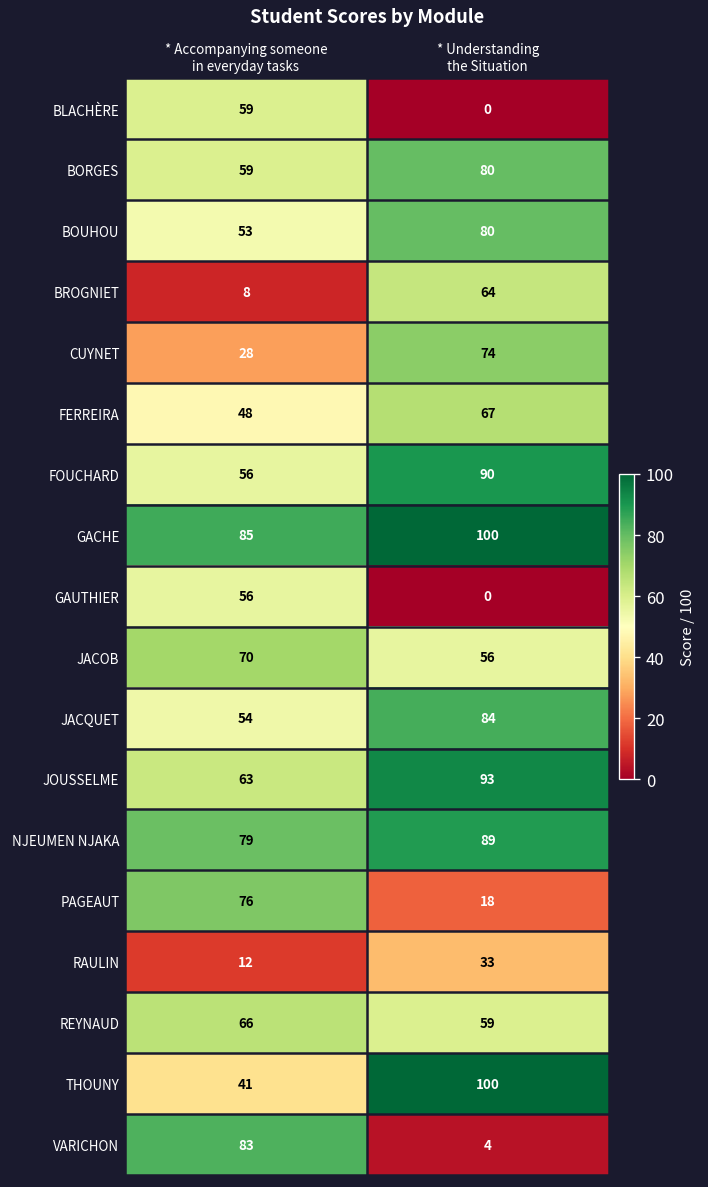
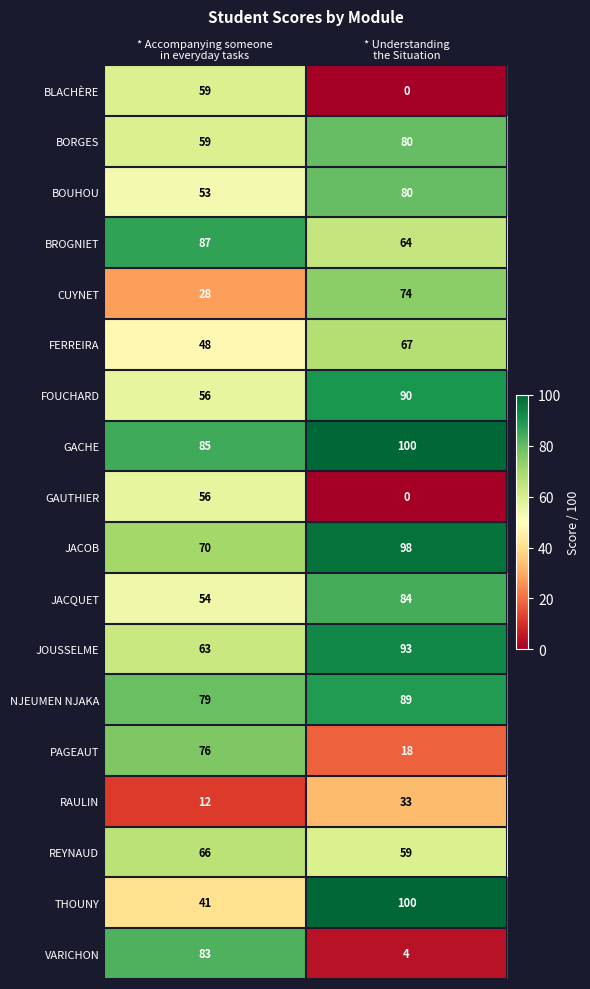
  {
    "BLACHÈRE": {
      "* Accompanying someone in everyday tasks": 59,
      "* Understanding the Situation": 0
    },
    "BORGES": {
      "* Accompanying someone in everyday tasks": 59,
      "* Understanding the Situation": 80
    },
    "BOUHOU": {
      "* Accompanying someone in everyday tasks": 53,
      "* Understanding the Situation": 80
    },
    "BROGNIET": {
-     "* Accompanying someone in everyday tasks": 8,
+     "* Accompanying someone in everyday tasks": 87,
      "* Understanding the Situation": 64
    },
    "CUYNET": {
      "* Accompanying someone in everyday tasks": 28,
      "* Understanding the Situation": 74
    },
    "FERREIRA": {
      "* Accompanying someone in everyday tasks": 48,
      "* Understanding the Situation": 67
    },
    "FOUCHARD": {
      "* Accompanying someone in everyday tasks": 56,
      "* Understanding the Situation": 90
    },
    "GACHE": {
      "* Accompanying someone in everyday tasks": 85,
      "* Understanding the Situation": 100
    },
    "GAUTHIER": {
      "* Accompanying someone in everyday tasks": 56,
      "* Understanding the Situation": 0
    },
    "JACOB": {
      "* Accompanying someone in everyday tasks": 70,
-     "* Understanding the Situation": 56
+     "* Understanding the Situation": 98
    },
    "JACQUET": {
      "* Accompanying someone in everyday tasks": 54,
      "* Understanding the Situation": 84
    },
    "JOUSSELME": {
      "* Accompanying someone in everyday tasks": 63,
      "* Understanding the Situation": 93
    },
    "NJEUMEN NJAKA": {
      "* Accompanying someone in everyday tasks": 79,
      "* Understanding the Situation": 89
    },
    "PAGEAUT": {
      "* Accompanying someone in everyday tasks": 76,
      "* Understanding the Situation": 18
    },
    "RAULIN": {
      "* Accompanying someone in everyday tasks": 12,
      "* Understanding the Situation": 33
    },
    "REYNAUD": {
      "* Accompanying someone in everyday tasks": 66,
      "* Understanding the Situation": 59
    },
    "THOUNY": {
      "* Accompanying someone in everyday tasks": 41,
      "* Understanding the Situation": 100
    },
    "VARICHON": {
      "* Accompanying someone in everyday tasks": 83,
      "* Understanding the Situation": 4
    }
  }
